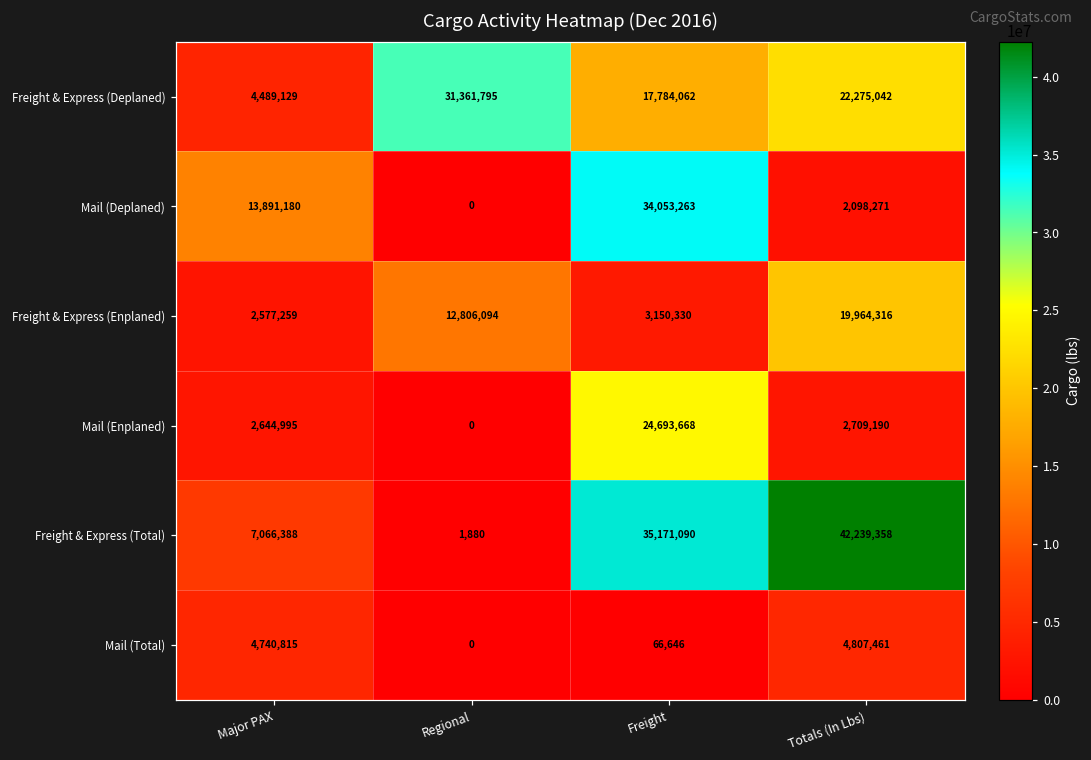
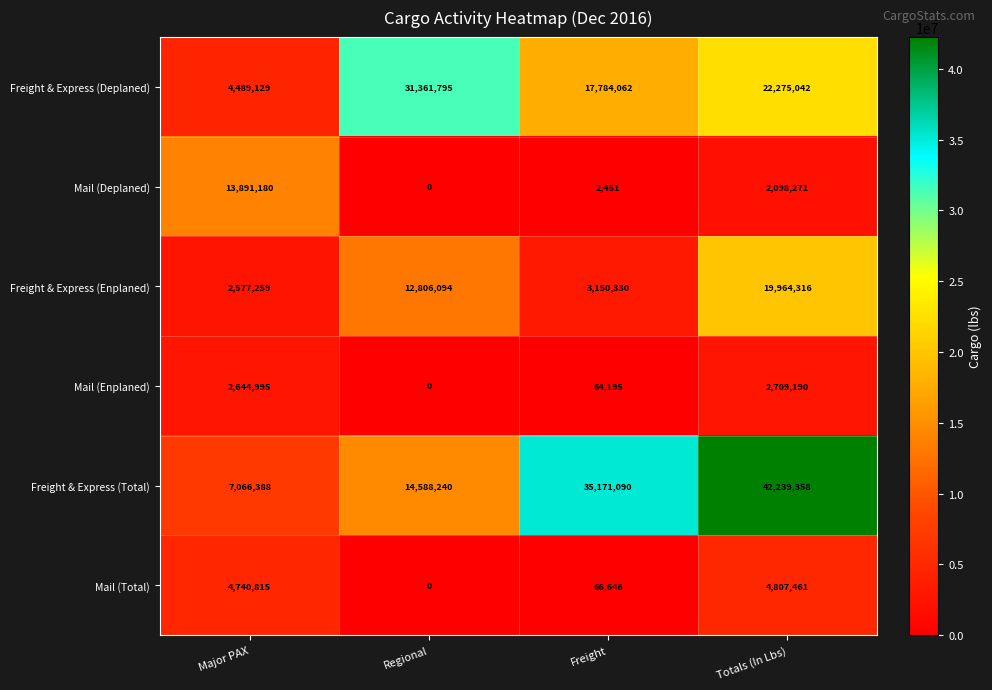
  {
    "Freight & Express (Deplaned)": {
      "Major PAX": "4,489,129",
      "Regional": "31,361,795",
      "Freight": "17,784,062",
      "Totals (In Lbs)": "22,275,042"
    },
    "Mail (Deplaned)": {
      "Major PAX": "13,891,180",
      "Regional": "0",
-     "Freight": "34,053,263",
+     "Freight": "2,451",
      "Totals (In Lbs)": "2,098,271"
    },
    "Freight & Express (Enplaned)": {
      "Major PAX": "2,577,259",
      "Regional": "12,806,094",
      "Freight": "3,150,330",
      "Totals (In Lbs)": "19,964,316"
    },
    "Mail (Enplaned)": {
      "Major PAX": "2,644,995",
      "Regional": "0",
-     "Freight": "24,693,668",
+     "Freight": "64,195",
      "Totals (In Lbs)": "2,709,190"
    },
    "Freight & Express (Total)": {
      "Major PAX": "7,066,388",
-     "Regional": "1,880",
+     "Regional": "14,588,240",
      "Freight": "35,171,090",
      "Totals (In Lbs)": "42,239,358"
    },
    "Mail (Total)": {
      "Major PAX": "4,740,815",
      "Regional": "0",
      "Freight": "66,646",
      "Totals (In Lbs)": "4,807,461"
    }
  }
